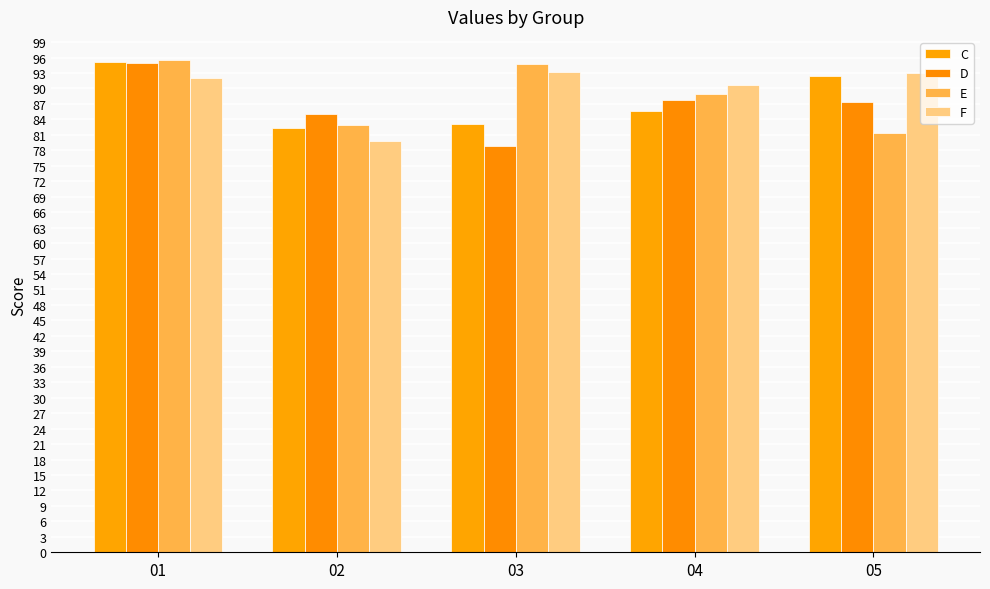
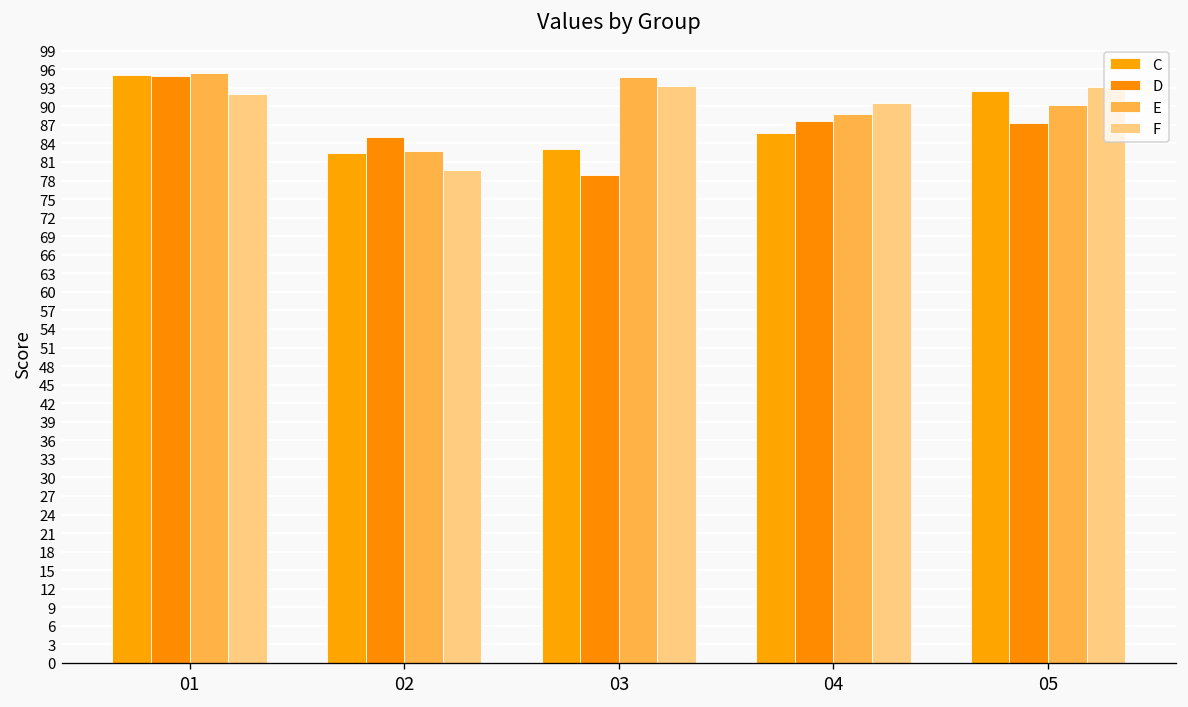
  {
    "E": {
      "01": 95,
      "02": 83,
      "03": 95,
      "04": 89,
-     "05": 81
+     "05": 90
    },
    "F": {
      "01": 92,
      "02": 80,
      "03": 93,
      "04": 91
    }
  }
